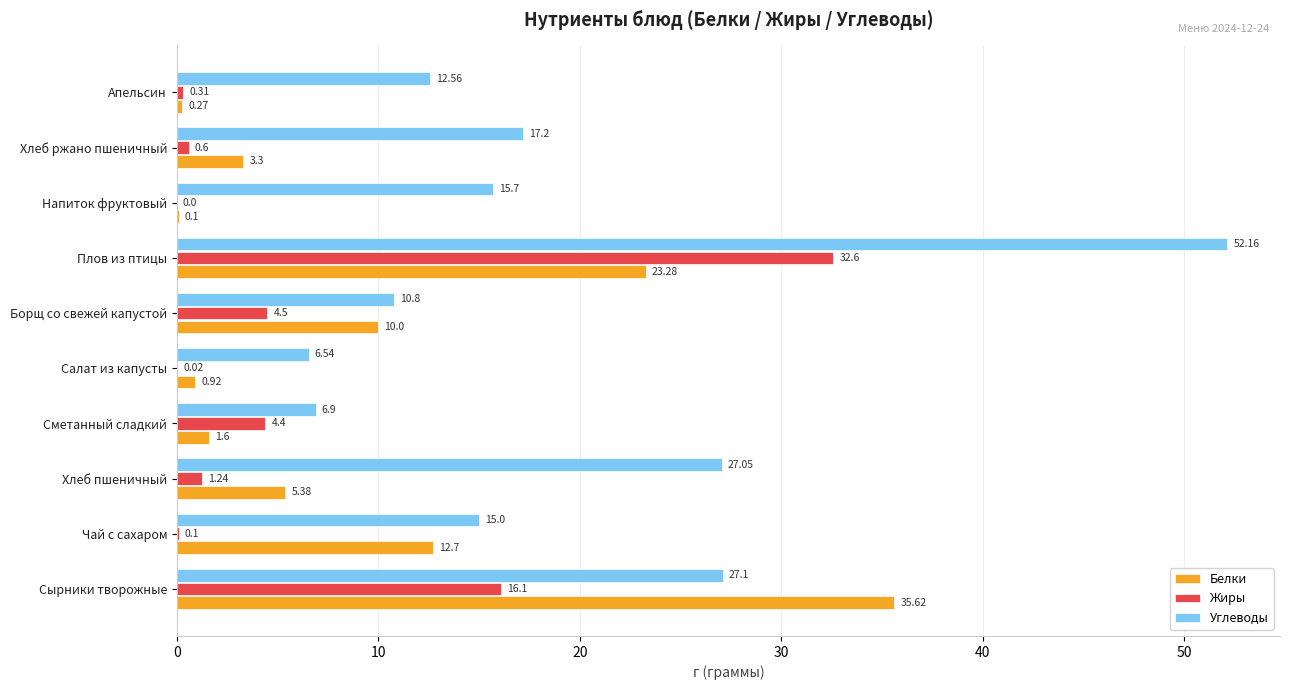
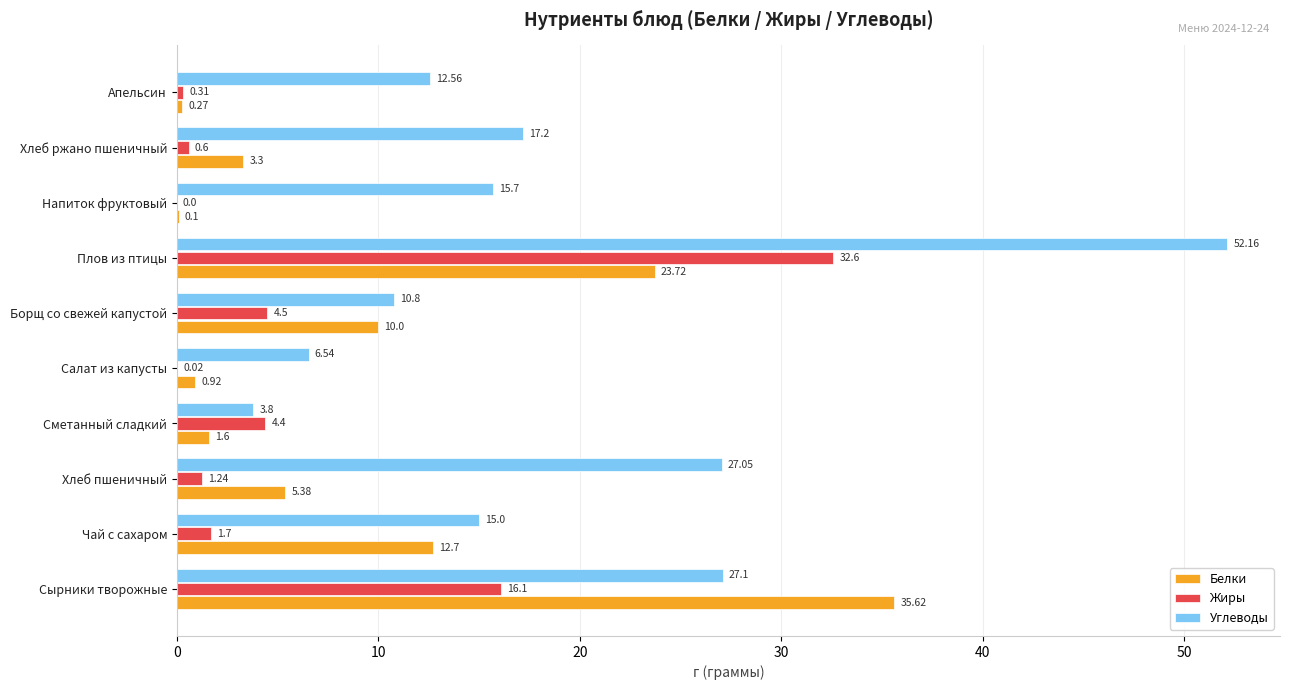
  {
    "Белки": {
      "Апельсин": 0.27,
      "Хлеб ржано пшеничный": 3.3,
      "Напиток фруктовый": 0.1,
-     "Плов из птицы": 23.28,
+     "Плов из птицы": 23.72,
      "Борщ со свежей капустой": 10.0,
      "Салат из капусты": 0.92,
      "Сметанный сладкий": 1.6,
      "Хлеб пшеничный": 5.38,
      "Чай с сахаром": 12.7,
      "Сырники творожные": 35.62
    },
    "Жиры": {
      "Апельсин": 0.31,
      "Хлеб ржано пшеничный": 0.6,
      "Напиток фруктовый": 0.0,
      "Плов из птицы": 32.6,
      "Борщ со свежей капустой": 4.5,
      "Салат из капусты": 0.02,
      "Сметанный сладкий": 4.4,
      "Хлеб пшеничный": 1.24,
-     "Чай с сахаром": 0.1,
+     "Чай с сахаром": 1.7,
      "Сырники творожные": 16.1
    },
    "Углеводы": {
      "Апельсин": 12.56,
      "Хлеб ржано пшеничный": 17.2,
      "Напиток фруктовый": 15.7,
      "Плов из птицы": 52.16,
      "Борщ со свежей капустой": 10.8,
      "Салат из капусты": 6.54,
-     "Сметанный сладкий": 6.9,
+     "Сметанный сладкий": 3.8,
      "Хлеб пшеничный": 27.05,
      "Чай с сахаром": 15.0,
      "Сырники творожные": 27.1
    }
  }
